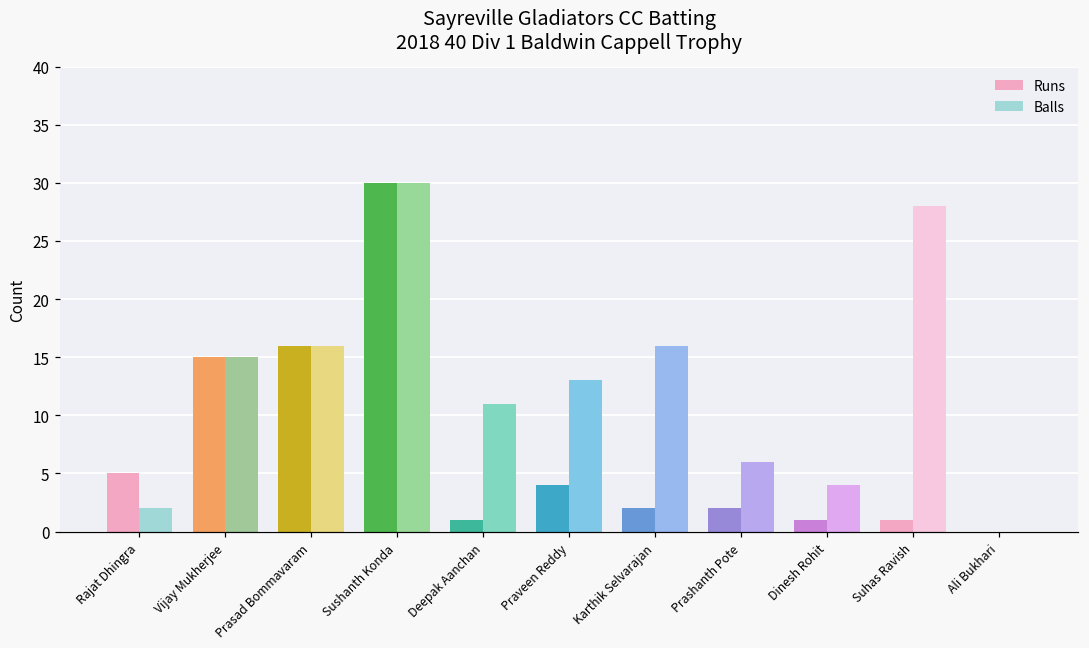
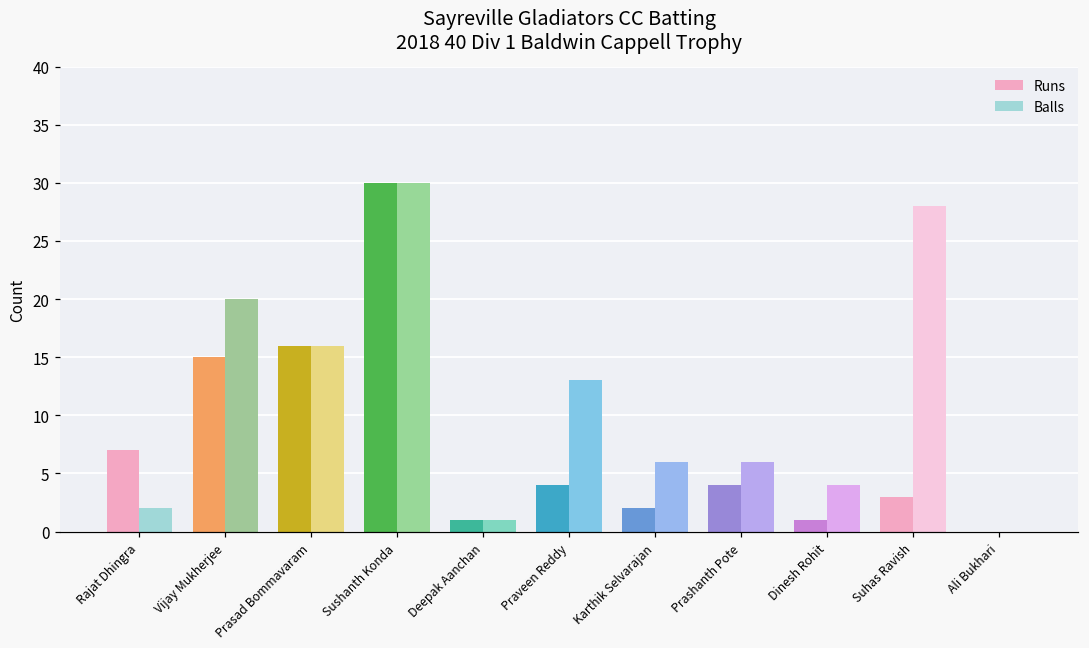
  {
    "Runs": {
-     "Rajat Dhingra": 5,
+     "Rajat Dhingra": 7,
      "Vijay Mukherjee": 15,
      "Prasad Bommavaram": 16,
      "Sushanth Konda": 30,
      "Deepak Aanchan": 1,
      "Praveen Reddy": 4,
      "Karthik Selvarajan": 2,
-     "Prashanth Pote": 2,
+     "Prashanth Pote": 4,
      "Dinesh Rohit": 1,
-     "Suhas Ravish": 1,
+     "Suhas Ravish": 3,
      "Ali Bukhari": 0
    },
    "Balls": {
      "Rajat Dhingra": 2,
-     "Vijay Mukherjee": 15,
+     "Vijay Mukherjee": 20,
      "Prasad Bommavaram": 16,
      "Sushanth Konda": 30,
-     "Deepak Aanchan": 11,
+     "Deepak Aanchan": 1,
      "Praveen Reddy": 13,
-     "Karthik Selvarajan": 16,
+     "Karthik Selvarajan": 6,
      "Prashanth Pote": 6,
      "Dinesh Rohit": 4,
      "Suhas Ravish": 28,
      "Ali Bukhari": 0
    }
  }
